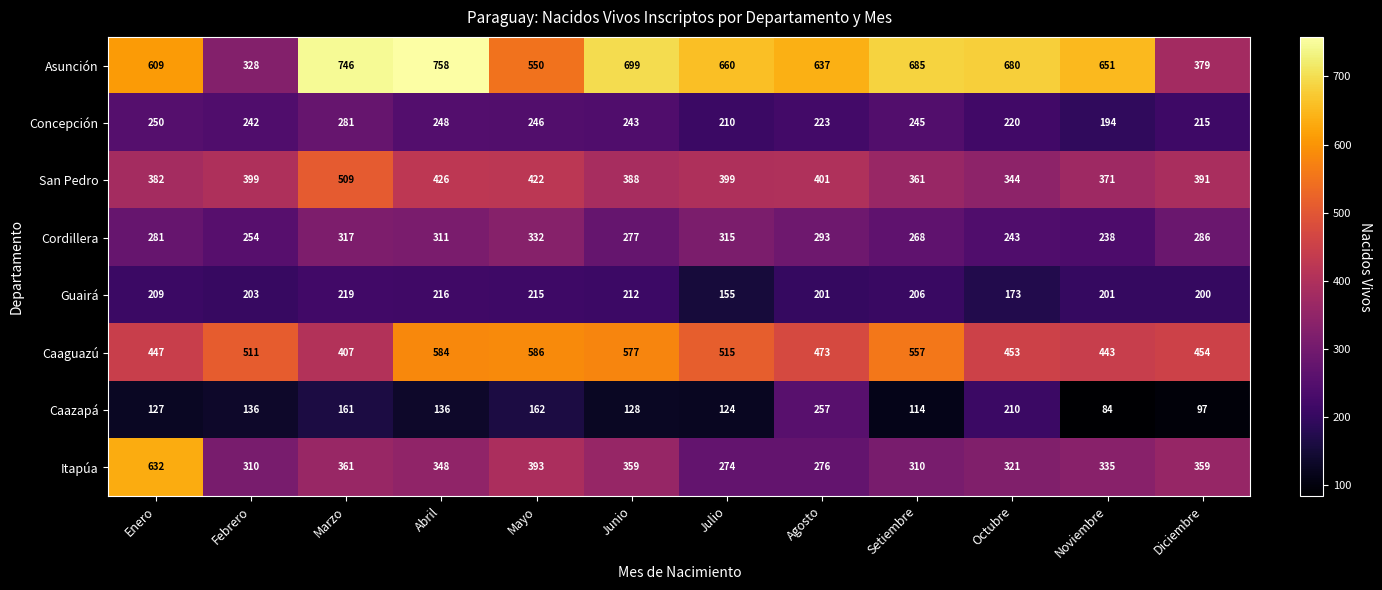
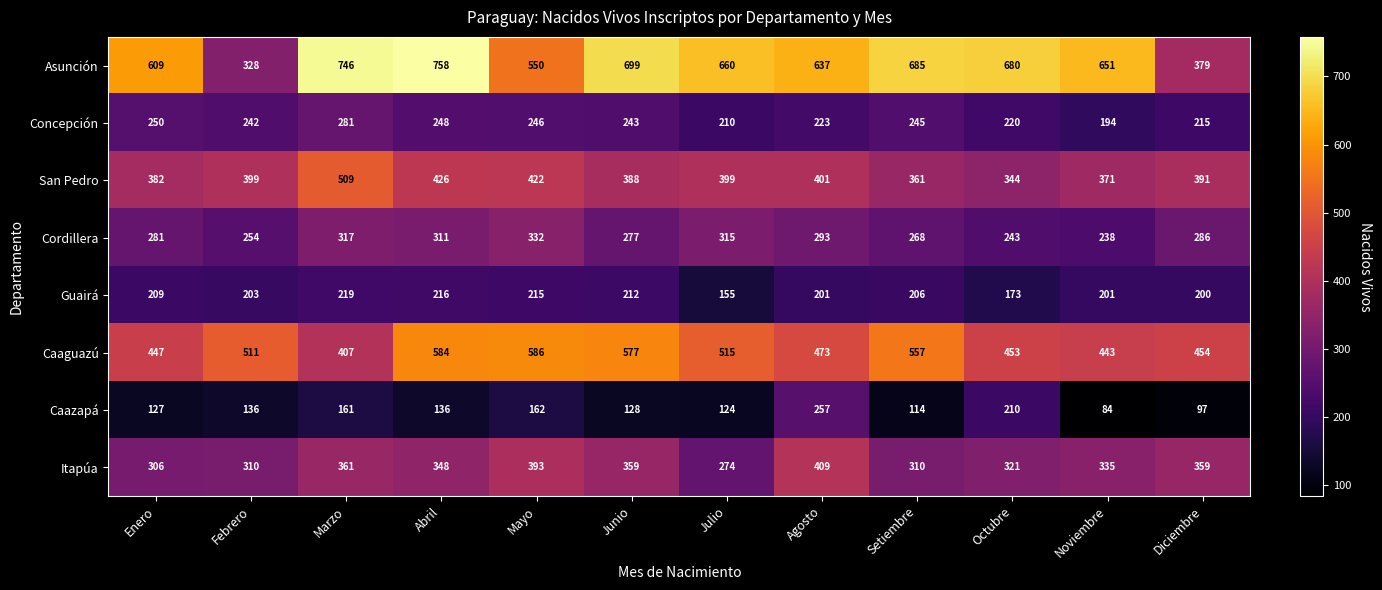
  {
    "Asunción": {
      "Enero": 609,
      "Febrero": 328,
      "Marzo": 746,
      "Abril": 758,
      "Mayo": 550,
      "Junio": 699,
      "Julio": 660,
      "Agosto": 637,
      "Setiembre": 685,
      "Octubre": 680,
      "Noviembre": 651,
      "Diciembre": 379
    },
    "Concepción": {
      "Enero": 250,
      "Febrero": 242,
      "Marzo": 281,
      "Abril": 248,
      "Mayo": 246,
      "Junio": 243,
      "Julio": 210,
      "Agosto": 223,
      "Setiembre": 245,
      "Octubre": 220,
      "Noviembre": 194,
      "Diciembre": 215
    },
    "San Pedro": {
      "Enero": 382,
      "Febrero": 399,
      "Marzo": 509,
      "Abril": 426,
      "Mayo": 422,
      "Junio": 388,
      "Julio": 399,
      "Agosto": 401,
      "Setiembre": 361,
      "Octubre": 344,
      "Noviembre": 371,
      "Diciembre": 391
    },
    "Cordillera": {
      "Enero": 281,
      "Febrero": 254,
      "Marzo": 317,
      "Abril": 311,
      "Mayo": 332,
      "Junio": 277,
      "Julio": 315,
      "Agosto": 293,
      "Setiembre": 268,
      "Octubre": 243,
      "Noviembre": 238,
      "Diciembre": 286
    },
    "Guairá": {
      "Enero": 209,
      "Febrero": 203,
      "Marzo": 219,
      "Abril": 216,
      "Mayo": 215,
      "Junio": 212,
      "Julio": 155,
      "Agosto": 201,
      "Setiembre": 206,
      "Octubre": 173,
      "Noviembre": 201,
      "Diciembre": 200
    },
    "Caaguazú": {
      "Enero": 447,
      "Febrero": 511,
      "Marzo": 407,
      "Abril": 584,
      "Mayo": 586,
      "Junio": 577,
      "Julio": 515,
      "Agosto": 473,
      "Setiembre": 557,
      "Octubre": 453,
      "Noviembre": 443,
      "Diciembre": 454
    },
    "Caazapá": {
      "Enero": 127,
      "Febrero": 136,
      "Marzo": 161,
      "Abril": 136,
      "Mayo": 162,
      "Junio": 128,
      "Julio": 124,
      "Agosto": 257,
      "Setiembre": 114,
      "Octubre": 210,
      "Noviembre": 84,
      "Diciembre": 97
    },
    "Itapúa": {
-     "Enero": 632,
+     "Enero": 306,
      "Febrero": 310,
      "Marzo": 361,
      "Abril": 348,
      "Mayo": 393,
      "Junio": 359,
      "Julio": 274,
-     "Agosto": 276,
+     "Agosto": 409,
      "Setiembre": 310,
      "Octubre": 321,
      "Noviembre": 335,
      "Diciembre": 359
    }
  }
